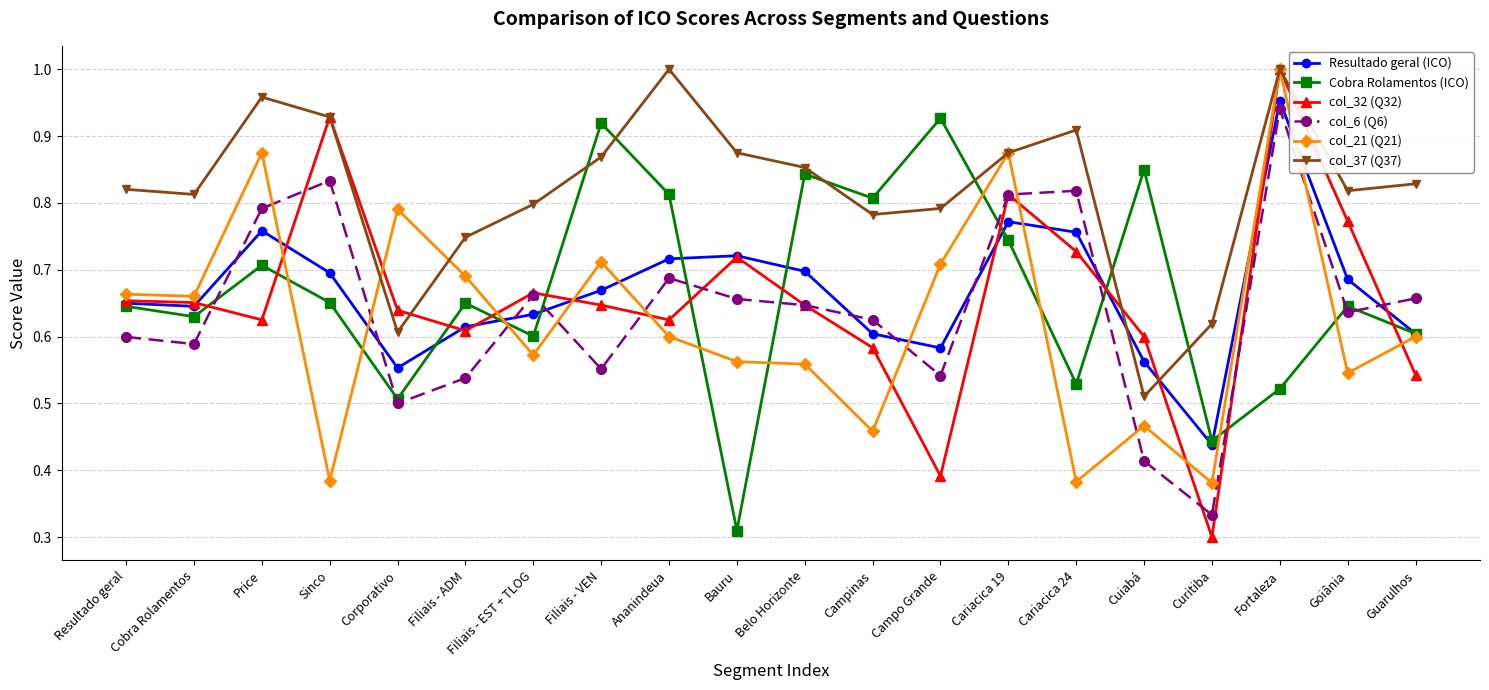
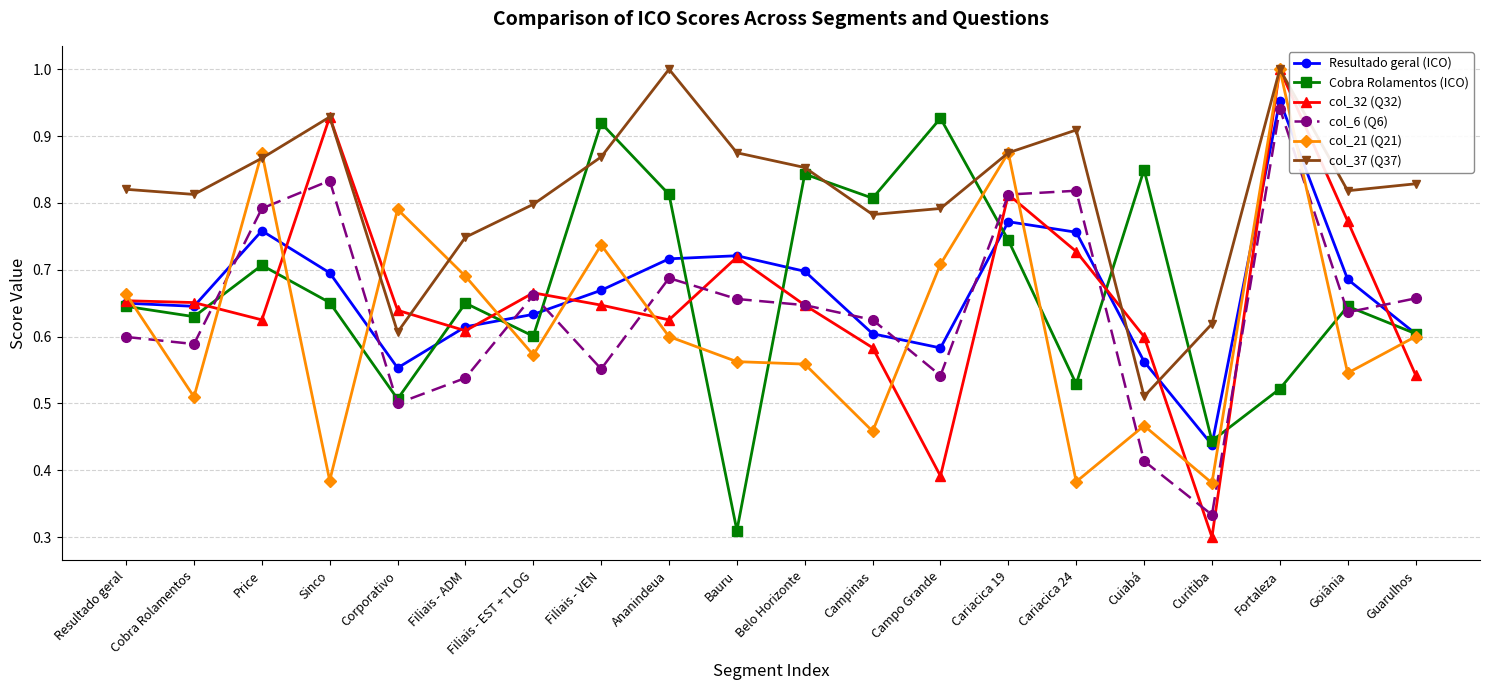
  {
    "Resultado geral (ICO)": {
      "Cobra Rolamentos": 0.65,
      "Price": 0.76,
      "Sinco": 0.70,
      "Corporativo": 0.55,
      "Filiais - ADM": 0.61,
      "Filiais - EST + TLOG": 0.63,
      "Filiais - VEN": 0.67,
      "Ananindeua": 0.72,
      "Belo Horizonte": 0.70,
      "Campinas": 0.60,
      "Campo Grande": 0.58,
      "Cariacica 19": 0.77,
      "Cariacica 24": 0.76,
      "Cuiabá": 0.56,
      "Curitiba": 0.44,
      "Fortaleza": 0.95,
      "Goiânia": 0.69
    },
    "Cobra Rolamentos (ICO)": {
      "Resultado geral": 0.65,
      "Cobra Rolamentos": 0.63,
      "Price": 0.71,
      "Sinco": 0.65,
      "Corporativo": 0.51,
      "Filiais - ADM": 0.65,
      "Filiais - EST + TLOG": 0.60,
      "Filiais - VEN": 0.92,
      "Ananindeua": 0.81,
      "Bauru": 0.31,
      "Belo Horizonte": 0.84,
      "Campinas": 0.81,
      "Campo Grande": 0.93,
      "Cariacica 19": 0.74,
      "Cariacica 24": 0.53,
      "Cuiabá": 0.85,
      "Curitiba": 0.44,
      "Fortaleza": 0.52,
      "Goiânia": 0.65
    },
    "col_32 (Q32)": {
      "Cobra Rolamentos": 0.65,
      "Price": 0.63,
      "Corporativo": 0.64,
      "Filiais - ADM": 0.61,
      "Filiais - VEN": 0.65,
      "Ananindeua": 0.63,
      "Campinas": 0.58,
      "Campo Grande": 0.39,
      "Cariacica 24": 0.73,
      "Cuiabá": 0.60,
      "Curitiba": 0.30,
      "Goiânia": 0.77,
      "Guarulhos": 0.54
    },
    "col_6 (Q6)": {
      "Resultado geral": 0.60,
      "Cobra Rolamentos": 0.59,
      "Price": 0.79,
      "Sinco": 0.83,
      "Corporativo": 0.50,
      "Filiais - ADM": 0.54,
      "Filiais - VEN": 0.55,
      "Ananindeua": 0.69,
      "Bauru": 0.66,
      "Campinas": 0.63,
      "Campo Grande": 0.54,
      "Cariacica 24": 0.82,
      "Cuiabá": 0.41,
      "Curitiba": 0.33,
      "Fortaleza": 0.94,
      "Goiânia": 0.64,
      "Guarulhos": 0.66
    },
    "col_21 (Q21)": {
      "Resultado geral": 0.66,
-     "Cobra Rolamentos": 0.66,
+     "Cobra Rolamentos": 0.51,
      "Price": 0.88,
      "Sinco": 0.38,
      "Corporativo": 0.79,
      "Filiais - ADM": 0.69,
      "Filiais - EST + TLOG": 0.57,
-     "Filiais - VEN": 0.71,
+     "Filiais - VEN": 0.74,
      "Ananindeua": 0.60,
      "Bauru": 0.56,
      "Belo Horizonte": 0.56,
      "Campinas": 0.46,
      "Campo Grande": 0.71,
      "Cariacica 24": 0.38,
      "Cuiabá": 0.47,
      "Curitiba": 0.38,
      "Goiânia": 0.55,
      "Guarulhos": 0.60
    },
    "col_37 (Q37)": {
      "Resultado geral": 0.82,
      "Cobra Rolamentos": 0.81,
-     "Price": 0.96,
+     "Price": 0.87,
      "Corporativo": 0.61,
      "Filiais - ADM": 0.75,
      "Filiais - EST + TLOG": 0.80,
      "Filiais - VEN": 0.87,
      "Ananindeua": 1.00,
      "Bauru": 0.88,
      "Belo Horizonte": 0.85,
      "Campinas": 0.78,
      "Campo Grande": 0.79,
      "Cariacica 24": 0.91,
      "Cuiabá": 0.51,
      "Curitiba": 0.62,
      "Goiânia": 0.82,
      "Guarulhos": 0.83
    }
  }
